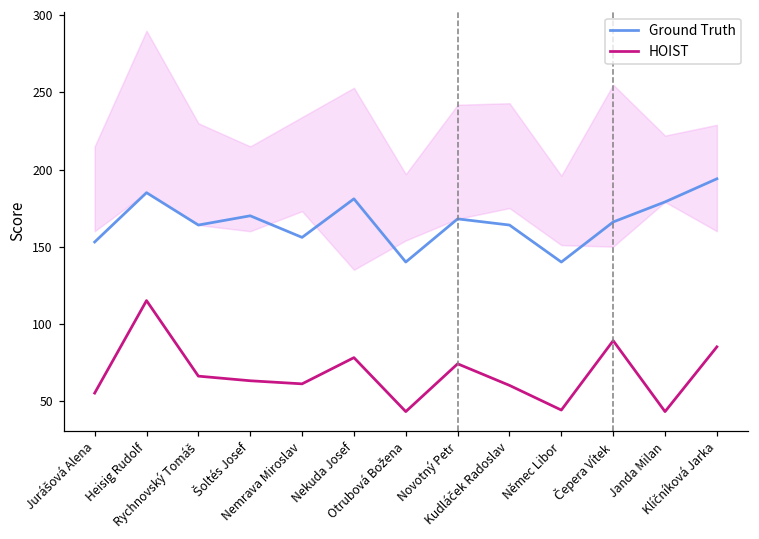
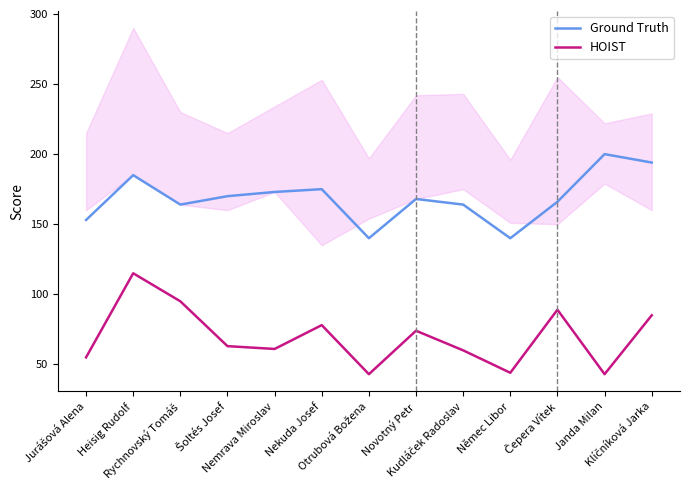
  {
    "Ground Truth": {
      "Jurášová Alena": 153,
      "Heisig Rudolf": 185,
      "Rychnovský Tomáš": 164,
      "Šoltés Josef": 170,
-     "Nemrava Miroslav": 156,
-     "Nekuda Josef": 181,
+     "Nemrava Miroslav": 173,
+     "Nekuda Josef": 175,
      "Otrubová Božena": 140,
      "Novotný Petr": 168,
      "Kudláček Radoslav": 164,
      "Němec Libor": 140,
      "Čepera Vítek": 166,
-     "Janda Milan": 179,
+     "Janda Milan": 200,
      "Klíčníková Jarka": 194
    },
    "HOIST": {
      "Jurášová Alena": 55,
      "Heisig Rudolf": 115,
-     "Rychnovský Tomáš": 66,
+     "Rychnovský Tomáš": 95,
      "Šoltés Josef": 63,
      "Nemrava Miroslav": 61,
      "Nekuda Josef": 78,
      "Otrubová Božena": 43,
      "Novotný Petr": 74,
      "Kudláček Radoslav": 60,
      "Němec Libor": 44,
      "Čepera Vítek": 89,
      "Janda Milan": 43,
      "Klíčníková Jarka": 85
    }
  }
